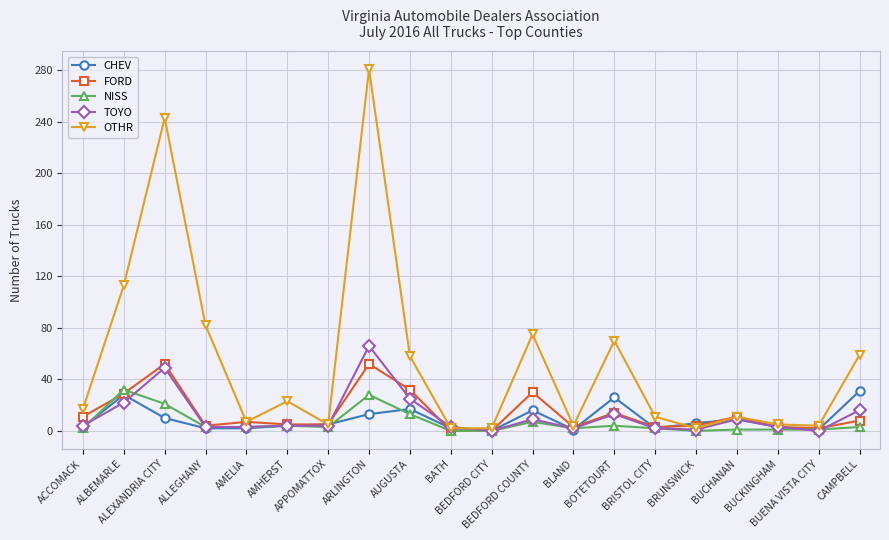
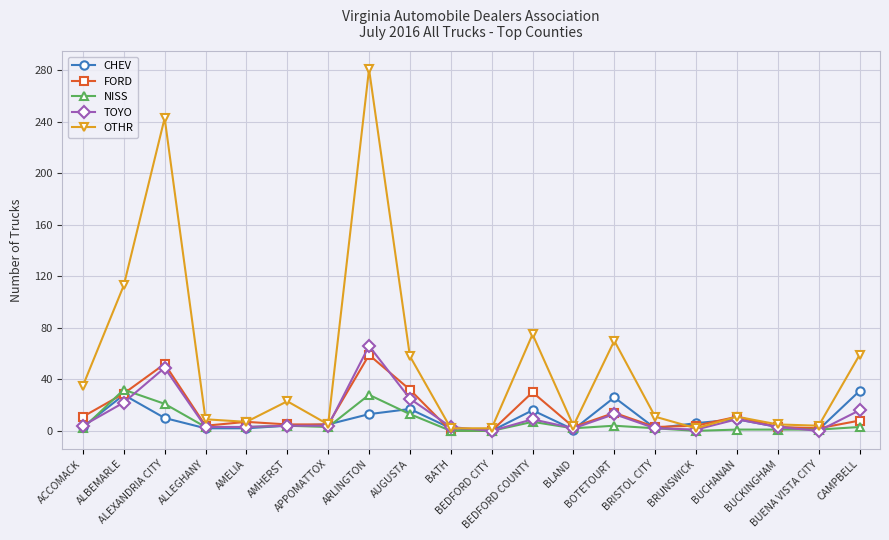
  {
    "CHEV": {
      "ALEXANDRIA CITY": 10,
      "ARLINGTON": 13,
      "AUGUSTA": 17,
      "BEDFORD COUNTY": 16,
      "BOTETOURT": 26,
      "BRUNSWICK": 6,
      "CAMPBELL": 31
    },
    "FORD": {
      "ACCOMACK": 11,
      "ALEXANDRIA CITY": 52,
-     "ARLINGTON": 52,
+     "ARLINGTON": 59,
      "AUGUSTA": 32,
      "BEDFORD COUNTY": 30,
      "BRUNSWICK": 4,
      "CAMPBELL": 8
    },
    "NISS": {
      "ALBEMARLE": 32,
      "ALEXANDRIA CITY": 21,
      "ARLINGTON": 28,
      "AUGUSTA": 13,
      "BEDFORD COUNTY": 7,
      "BOTETOURT": 4,
      "BUCHANAN": 1,
      "BUCKINGHAM": 1,
      "CAMPBELL": 3
    },
    "TOYO": {
      "ALBEMARLE": 22,
      "ALEXANDRIA CITY": 49,
      "ARLINGTON": 66,
      "AUGUSTA": 25,
      "BEDFORD COUNTY": 9,
      "CAMPBELL": 16
    },
    "OTHR": {
-     "ACCOMACK": 17,
+     "ACCOMACK": 35,
      "ALBEMARLE": 113,
      "ALEXANDRIA CITY": 243,
-     "ALLEGHANY": 82,
+     "ALLEGHANY": 9,
      "AMHERST": 23,
      "ARLINGTON": 281,
      "AUGUSTA": 58,
      "BEDFORD CITY": 2,
      "BEDFORD COUNTY": 75,
      "BOTETOURT": 70,
      "BRISTOL CITY": 11,
      "BUCKINGHAM": 5,
      "BUENA VISTA CITY": 4,
      "CAMPBELL": 59
    }
  }
